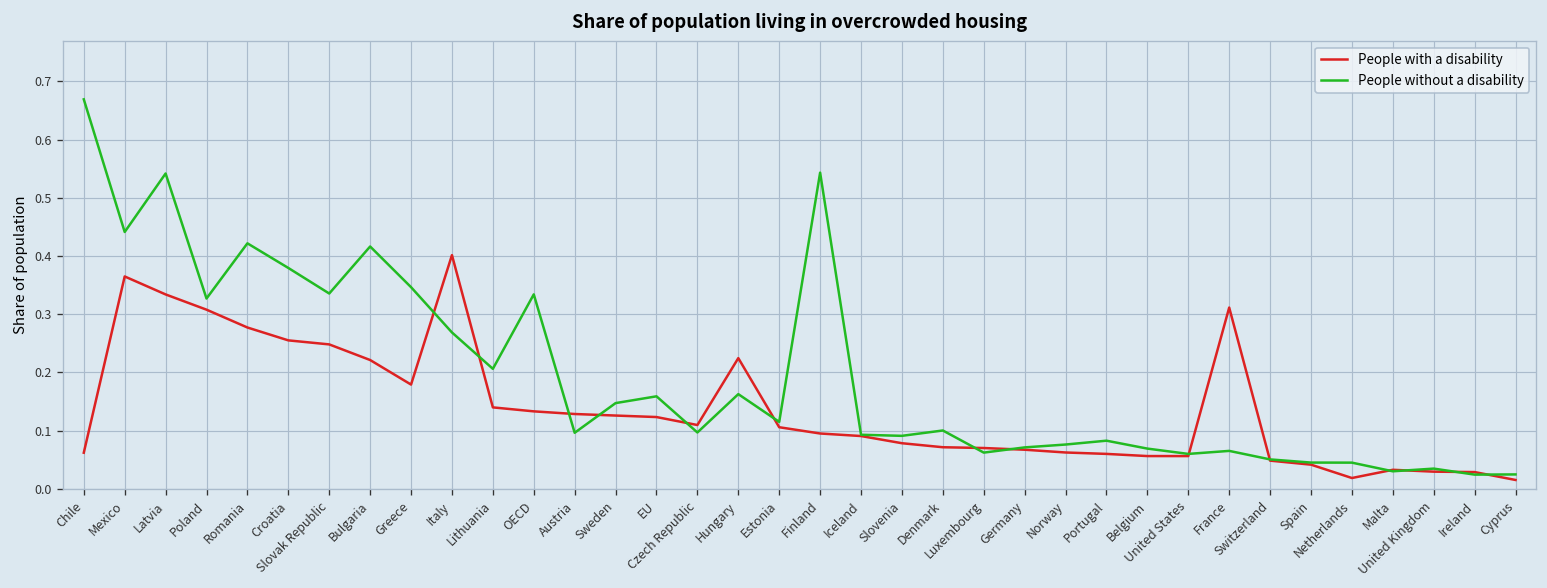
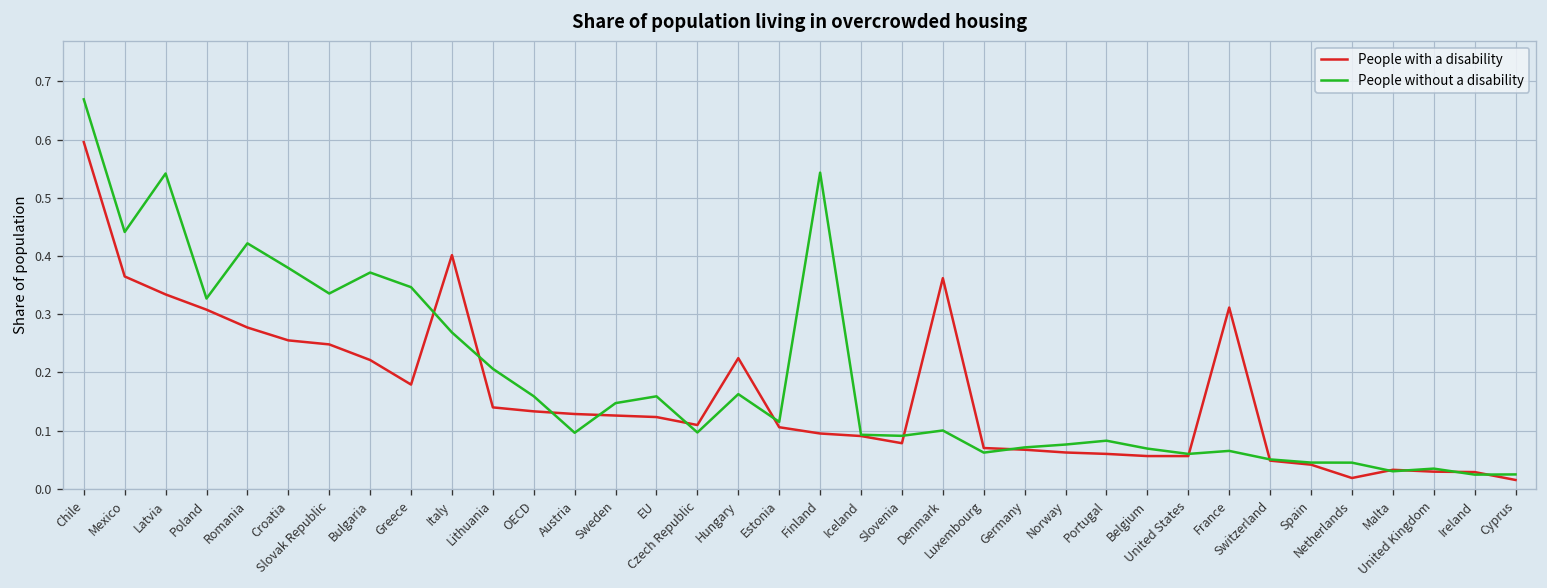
  {
    "People with a disability": {
-     "Chile": 0.06,
+     "Chile": 0.60,
      "Mexico": 0.36,
      "Latvia": 0.33,
      "Poland": 0.31,
      "Romania": 0.28,
      "Croatia": 0.25,
      "Slovak Republic": 0.25,
      "Bulgaria": 0.22,
      "Greece": 0.18,
      "Italy": 0.40,
      "Lithuania": 0.14,
      "OECD": 0.13,
      "Austria": 0.13,
      "Sweden": 0.13,
      "EU": 0.12,
      "Czech Republic": 0.11,
      "Hungary": 0.22,
      "Estonia": 0.11,
      "Finland": 0.09,
      "Slovenia": 0.08,
-     "Denmark": 0.07,
+     "Denmark": 0.36,
      "Luxembourg": 0.07,
      "Norway": 0.06,
      "Portugal": 0.06,
      "Belgium": 0.06,
      "France": 0.31,
      "Netherlands": 0.02,
      "Cyprus": 0.02
    },
    "People without a disability": {
      "Chile": 0.67,
      "Mexico": 0.44,
      "Latvia": 0.54,
      "Poland": 0.33,
      "Romania": 0.42,
      "Croatia": 0.38,
      "Slovak Republic": 0.34,
-     "Bulgaria": 0.42,
+     "Bulgaria": 0.37,
      "Greece": 0.35,
      "Italy": 0.27,
      "Lithuania": 0.21,
-     "OECD": 0.33,
+     "OECD": 0.16,
      "Austria": 0.10,
      "Sweden": 0.15,
      "EU": 0.16,
      "Czech Republic": 0.10,
      "Hungary": 0.16,
      "Estonia": 0.11,
      "Finland": 0.54,
      "Slovenia": 0.09,
      "Denmark": 0.10,
      "Luxembourg": 0.06,
      "Norway": 0.08,
      "Portugal": 0.08,
      "Belgium": 0.07,
      "France": 0.06,
      "Netherlands": 0.04,
      "Cyprus": 0.02
    }
  }
